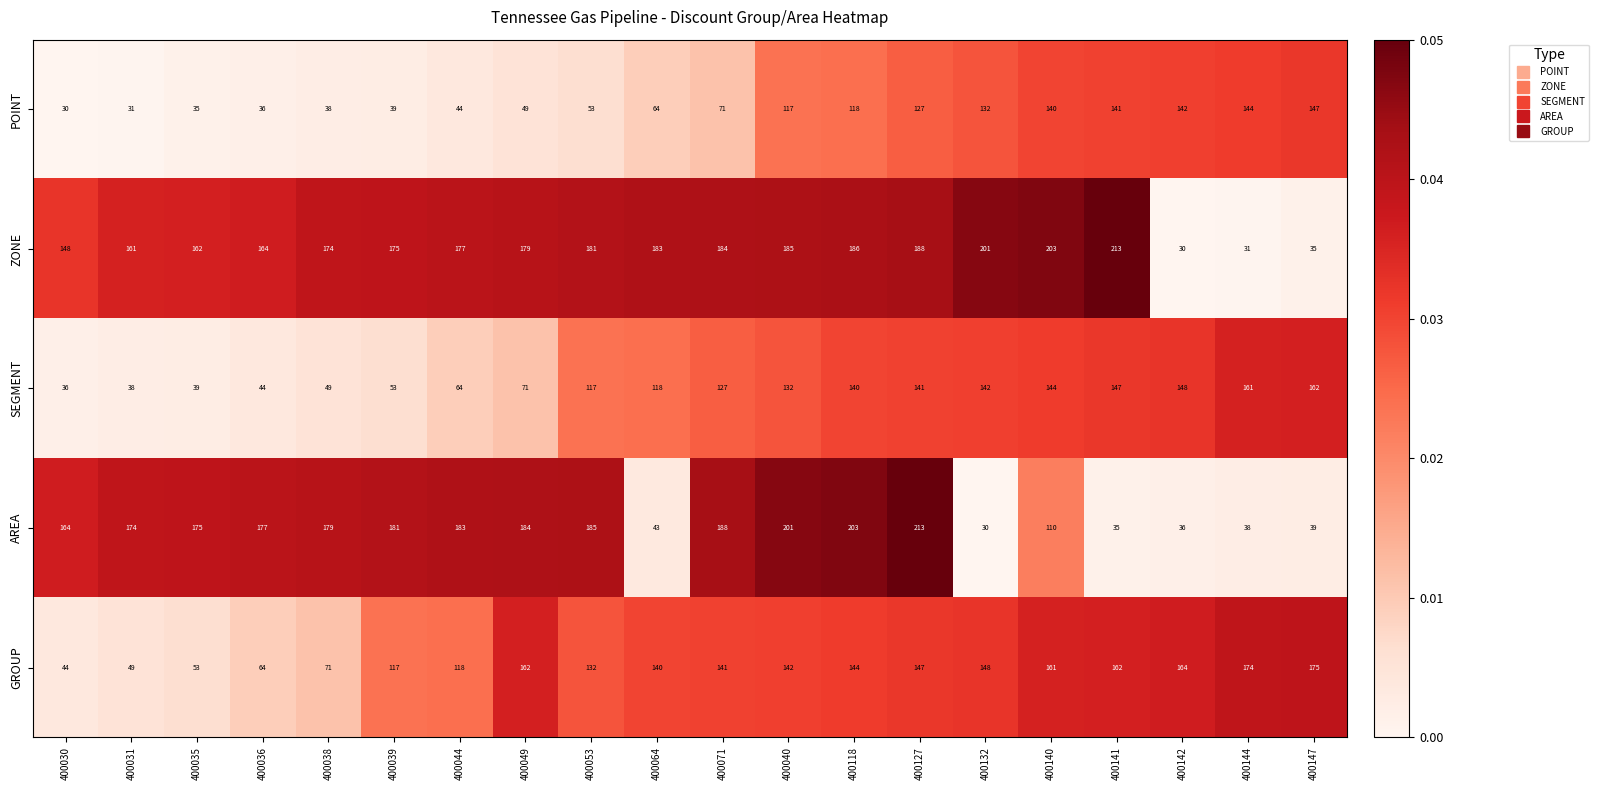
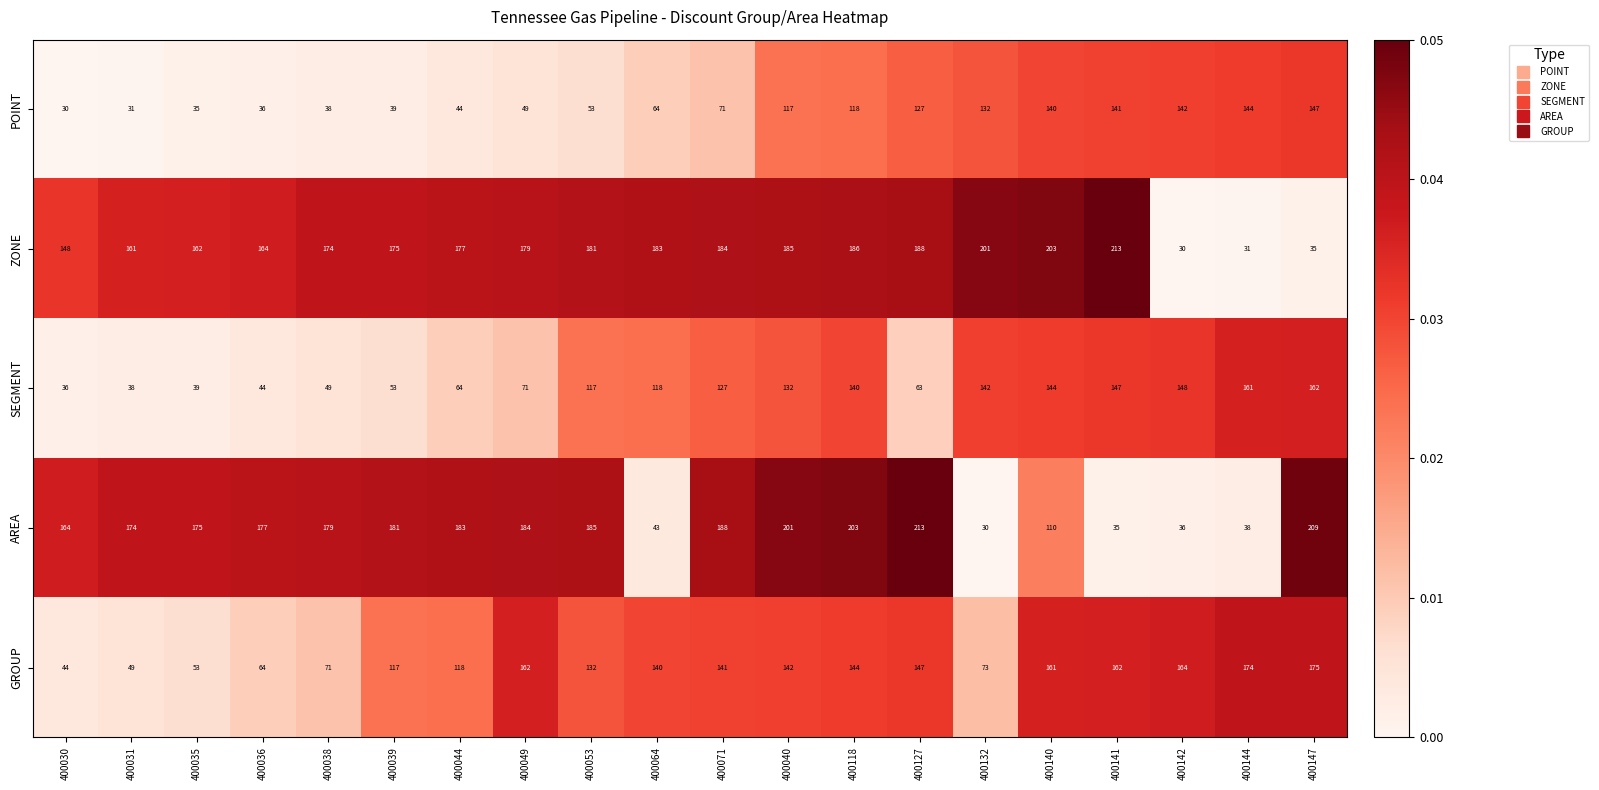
  {
    "POINT": {
      "400030": 30,
      "400031": 31,
      "400035": 35,
      "400036": 36,
      "400038": 38,
      "400039": 39,
      "400044": 44,
      "400049": 49,
      "400053": 53,
      "400064": 64,
      "400071": 71,
      "400040": 117,
      "400118": 118,
      "400127": 127,
      "400132": 132,
      "400140": 140,
      "400141": 141,
      "400142": 142,
      "400144": 144,
      "400147": 147
    },
    "ZONE": {
      "400030": 148,
      "400031": 161,
      "400035": 162,
      "400036": 164,
      "400038": 174,
      "400039": 175,
      "400044": 177,
      "400049": 179,
      "400053": 181,
      "400064": 183,
      "400071": 184,
      "400040": 185,
      "400118": 186,
      "400127": 188,
      "400132": 201,
      "400140": 203,
      "400141": 213,
      "400142": 30,
      "400144": 31,
      "400147": 35
    },
    "SEGMENT": {
      "400030": 36,
      "400031": 38,
      "400035": 39,
      "400036": 44,
      "400038": 49,
      "400039": 53,
      "400044": 64,
      "400049": 71,
      "400053": 117,
      "400064": 118,
      "400071": 127,
      "400040": 132,
      "400118": 140,
-     "400127": 141,
+     "400127": 63,
      "400132": 142,
      "400140": 144,
      "400141": 147,
      "400142": 148,
      "400144": 161,
      "400147": 162
    },
    "AREA": {
      "400030": 164,
      "400031": 174,
      "400035": 175,
      "400036": 177,
      "400038": 179,
      "400039": 181,
      "400044": 183,
      "400049": 184,
      "400053": 185,
      "400064": 43,
      "400071": 188,
      "400040": 201,
      "400118": 203,
      "400127": 213,
      "400132": 30,
      "400140": 110,
      "400141": 35,
      "400142": 36,
      "400144": 38,
-     "400147": 39
+     "400147": 209
    },
    "GROUP": {
      "400030": 44,
      "400031": 49,
      "400035": 53,
      "400036": 64,
      "400038": 71,
      "400039": 117,
      "400044": 118,
      "400049": 162,
      "400053": 132,
      "400064": 140,
      "400071": 141,
      "400040": 142,
      "400118": 144,
      "400127": 147,
-     "400132": 148,
+     "400132": 73,
      "400140": 161,
      "400141": 162,
      "400142": 164,
      "400144": 174,
      "400147": 175
    }
  }
